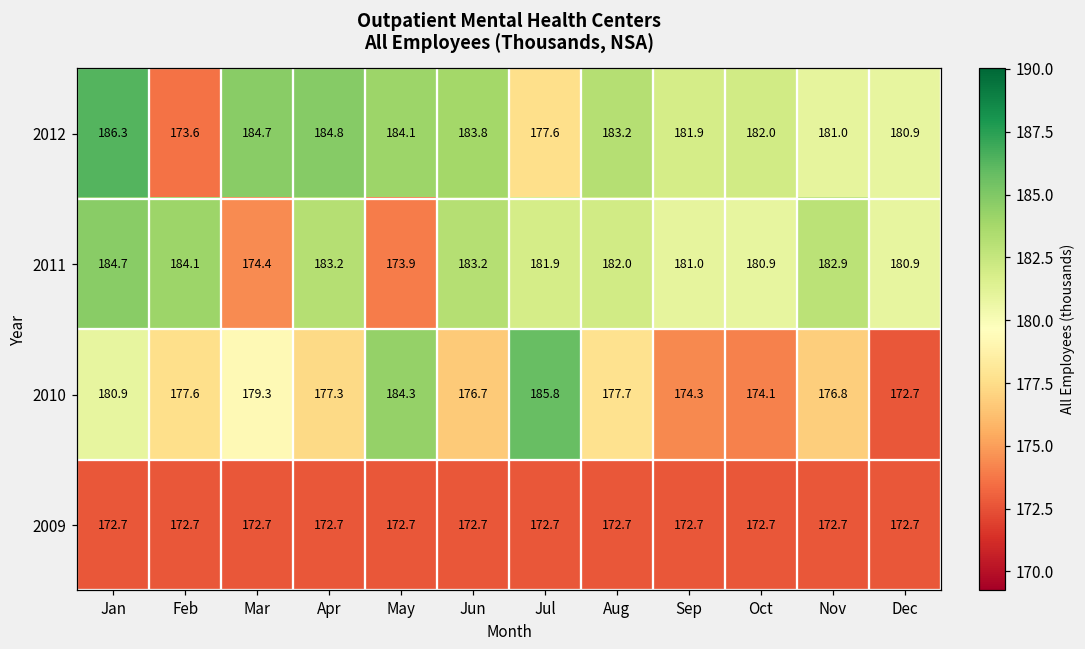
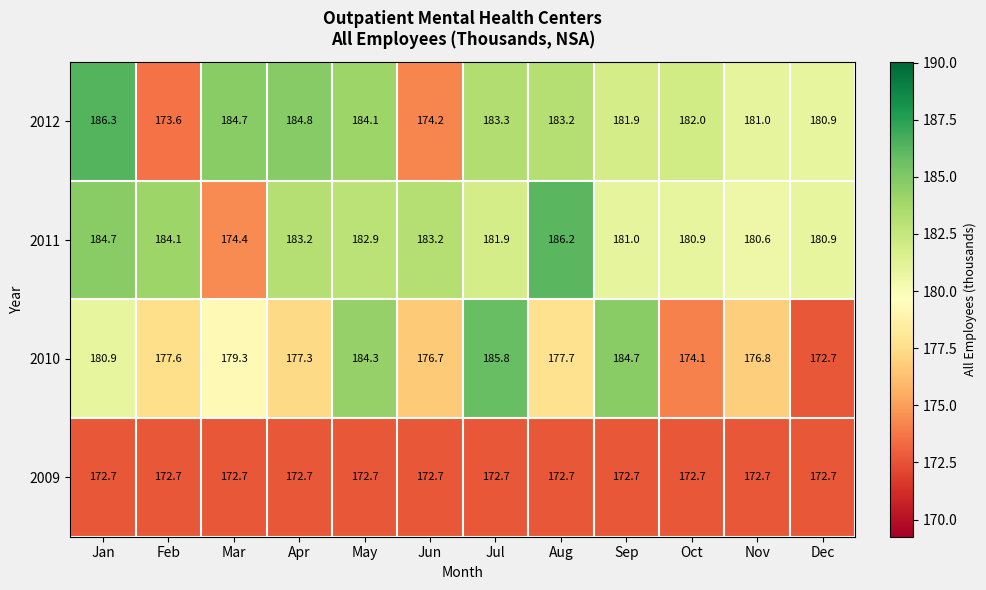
  {
    "2012": {
      "Jan": 186.3,
      "Feb": 173.6,
      "Mar": 184.7,
      "Apr": 184.8,
      "May": 184.1,
-     "Jun": 183.8,
-     "Jul": 177.6,
+     "Jun": 174.2,
+     "Jul": 183.3,
      "Aug": 183.2,
      "Sep": 181.9,
      "Oct": 182.0,
      "Nov": 181.0,
      "Dec": 180.9
    },
    "2011": {
      "Jan": 184.7,
      "Feb": 184.1,
      "Mar": 174.4,
      "Apr": 183.2,
-     "May": 173.9,
+     "May": 182.9,
      "Jun": 183.2,
      "Jul": 181.9,
-     "Aug": 182.0,
+     "Aug": 186.2,
      "Sep": 181.0,
      "Oct": 180.9,
-     "Nov": 182.9,
+     "Nov": 180.6,
      "Dec": 180.9
    },
    "2010": {
      "Jan": 180.9,
      "Feb": 177.6,
      "Mar": 179.3,
      "Apr": 177.3,
      "May": 184.3,
      "Jun": 176.7,
      "Jul": 185.8,
      "Aug": 177.7,
-     "Sep": 174.3,
+     "Sep": 184.7,
      "Oct": 174.1,
      "Nov": 176.8,
      "Dec": 172.7
    },
    "2009": {
      "Jan": 172.7,
      "Feb": 172.7,
      "Mar": 172.7,
      "Apr": 172.7,
      "May": 172.7,
      "Jun": 172.7,
      "Jul": 172.7,
      "Aug": 172.7,
      "Sep": 172.7,
      "Oct": 172.7,
      "Nov": 172.7,
      "Dec": 172.7
    }
  }
